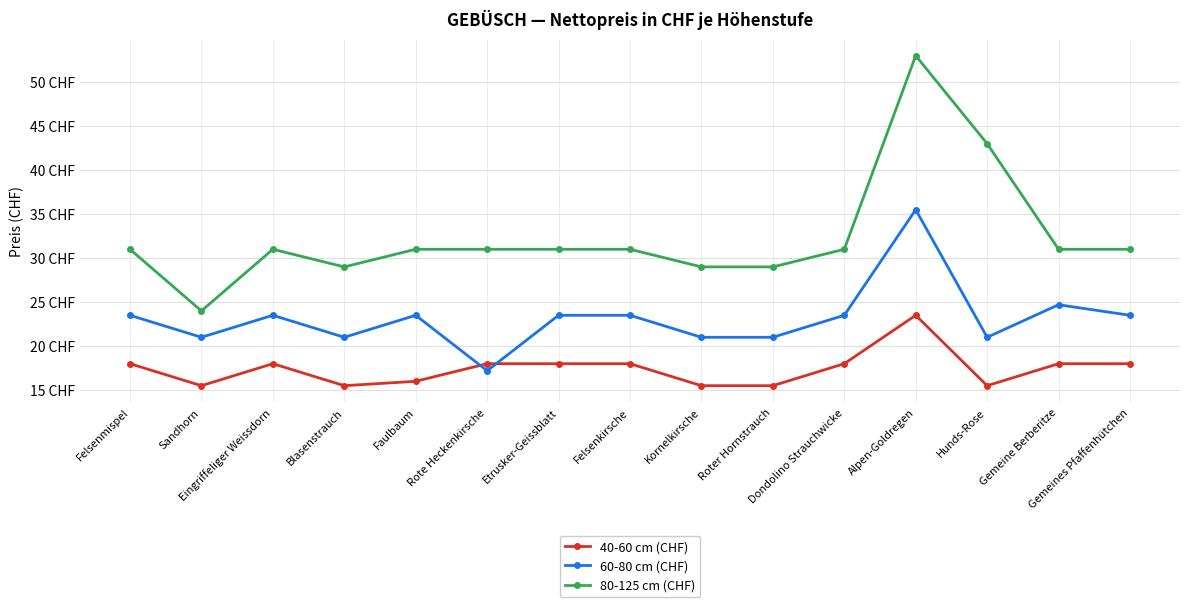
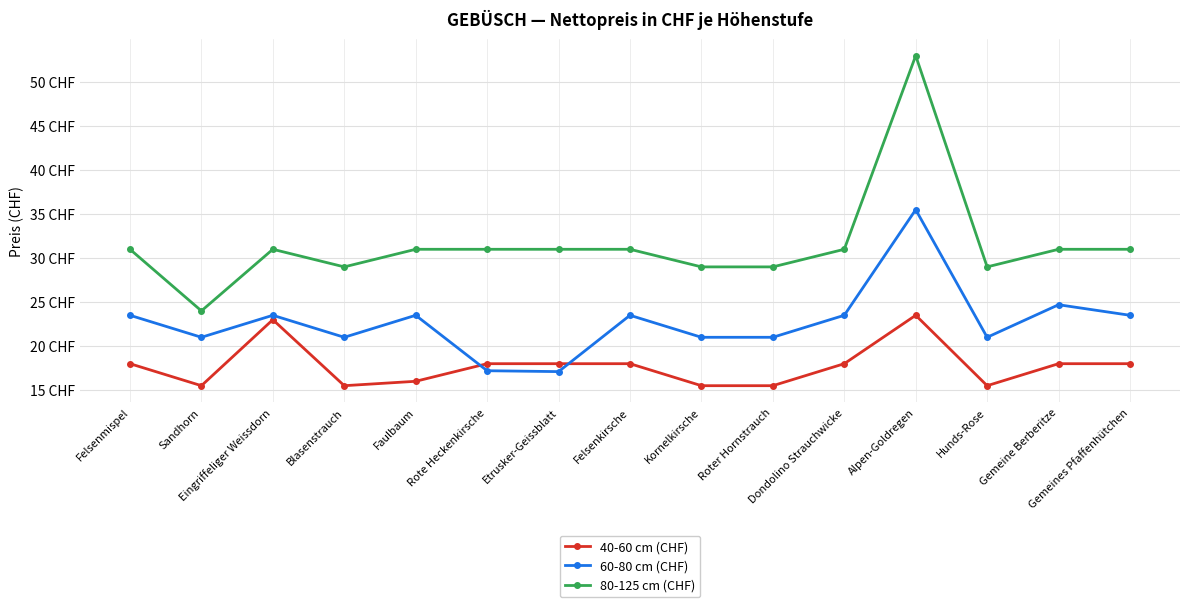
  {
    "40-60 cm (CHF)": {
      "Felsenmispel": "18 CHF",
      "Sandhorn": "16 CHF",
-     "Eingriffeliger Weissdorn": "18 CHF",
+     "Eingriffeliger Weissdorn": "23 CHF",
      "Blasenstrauch": "16 CHF",
      "Faulbaum": "16 CHF",
      "Rote Heckenkirsche": "18 CHF",
      "Etrusker-Geissblatt": "18 CHF",
      "Felsenkirsche": "18 CHF",
      "Kornelkirsche": "16 CHF",
      "Roter Hornstrauch": "16 CHF",
      "Dondolino Strauchwicke": "18 CHF",
      "Alpen-Goldregen": "24 CHF",
      "Hunds-Rose": "16 CHF",
      "Gemeine Berberitze": "18 CHF",
      "Gemeines Pfaffenhütchen": "18 CHF"
    },
    "60-80 cm (CHF)": {
      "Felsenmispel": "24 CHF",
      "Sandhorn": "21 CHF",
      "Eingriffeliger Weissdorn": "24 CHF",
      "Blasenstrauch": "21 CHF",
      "Faulbaum": "24 CHF",
      "Rote Heckenkirsche": "17 CHF",
-     "Etrusker-Geissblatt": "24 CHF",
+     "Etrusker-Geissblatt": "17 CHF",
      "Felsenkirsche": "24 CHF",
      "Kornelkirsche": "21 CHF",
      "Roter Hornstrauch": "21 CHF",
      "Dondolino Strauchwicke": "24 CHF",
      "Alpen-Goldregen": "36 CHF",
      "Hunds-Rose": "21 CHF",
      "Gemeine Berberitze": "25 CHF",
      "Gemeines Pfaffenhütchen": "24 CHF"
    },
    "80-125 cm (CHF)": {
      "Felsenmispel": "31 CHF",
      "Sandhorn": "24 CHF",
      "Eingriffeliger Weissdorn": "31 CHF",
      "Blasenstrauch": "29 CHF",
      "Faulbaum": "31 CHF",
      "Rote Heckenkirsche": "31 CHF",
      "Etrusker-Geissblatt": "31 CHF",
      "Felsenkirsche": "31 CHF",
      "Kornelkirsche": "29 CHF",
      "Roter Hornstrauch": "29 CHF",
      "Dondolino Strauchwicke": "31 CHF",
      "Alpen-Goldregen": "53 CHF",
-     "Hunds-Rose": "43 CHF",
+     "Hunds-Rose": "29 CHF",
      "Gemeine Berberitze": "31 CHF",
      "Gemeines Pfaffenhütchen": "31 CHF"
    }
  }
